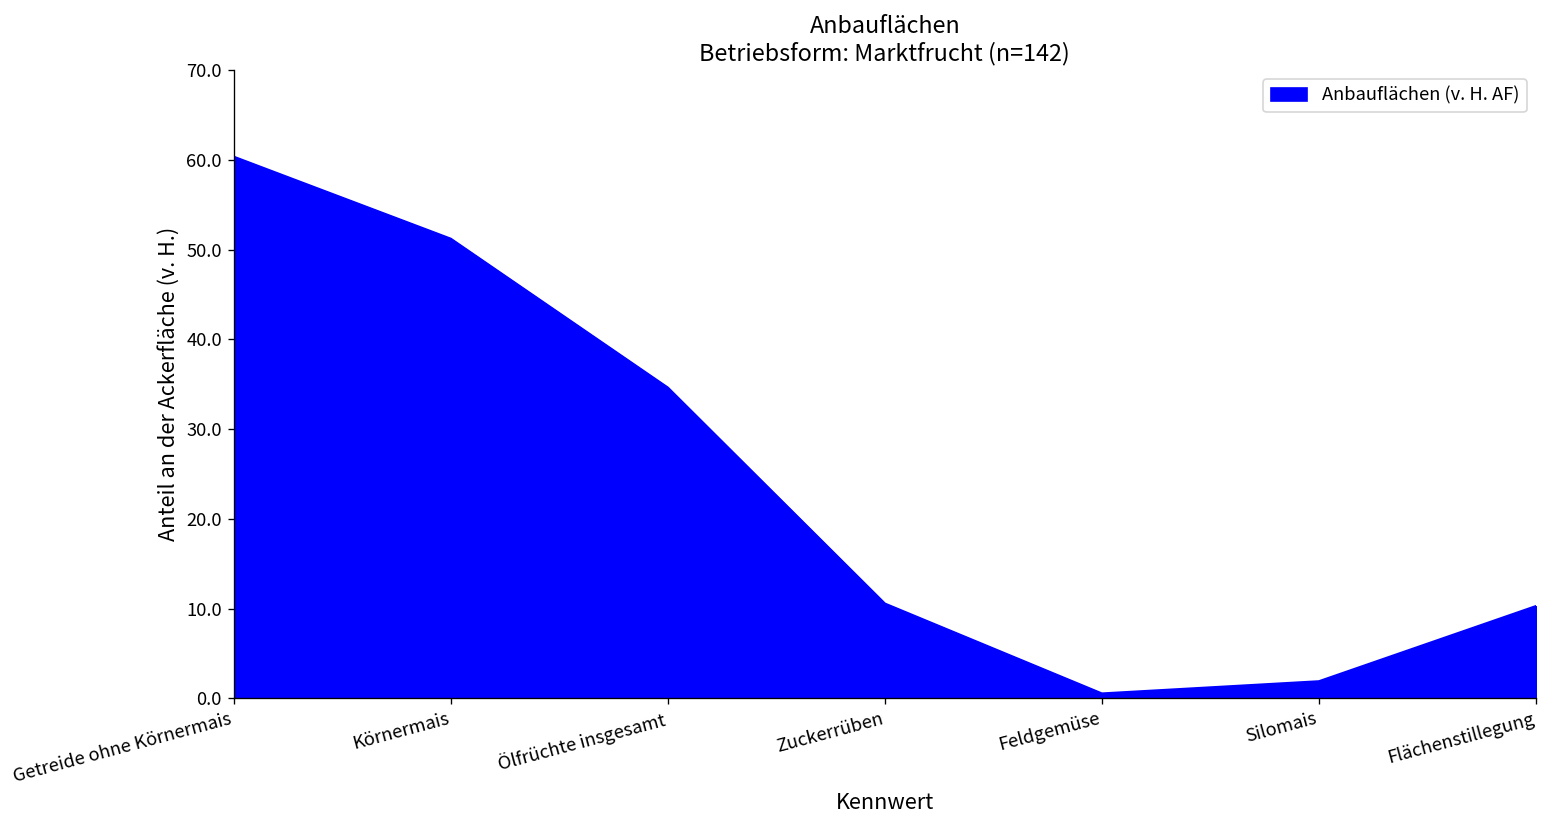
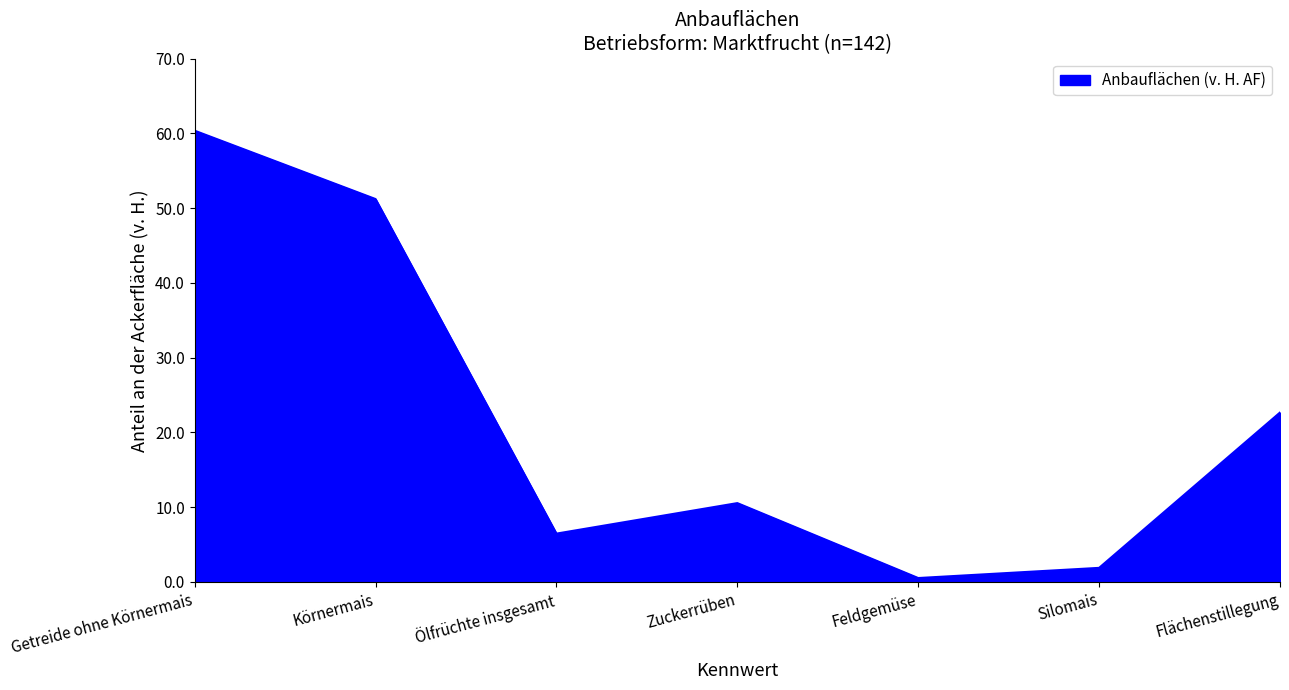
  {
    "Getreide ohne Körnermais": 60,
    "Körnermais": 51,
-   "Ölfrüchte insgesamt": 35,
+   "Ölfrüchte insgesamt": 6,
    "Zuckerrüben": 11,
    "Feldgemüse": 1,
    "Silomais": 2,
-   "Flächenstillegung": 10
+   "Flächenstillegung": 23
  }
